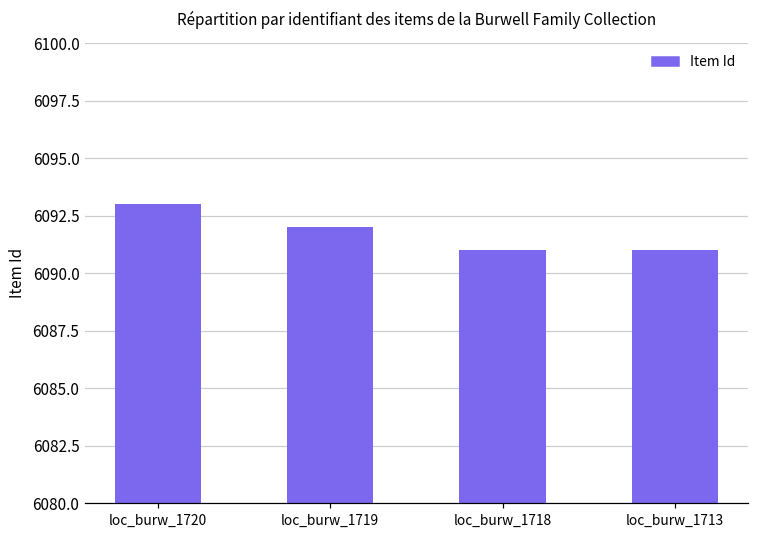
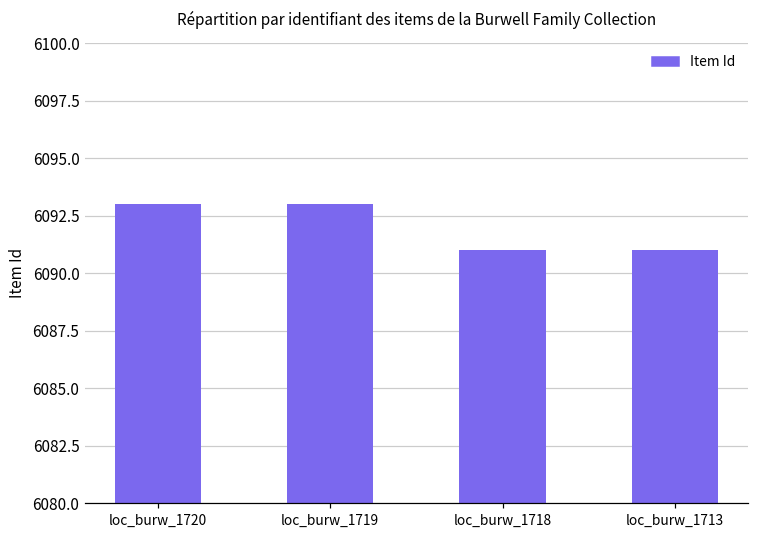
  {
    "loc_burw_1720": 6093,
-   "loc_burw_1719": 6092,
+   "loc_burw_1719": 6093,
    "loc_burw_1718": 6091,
    "loc_burw_1713": 6091
  }
